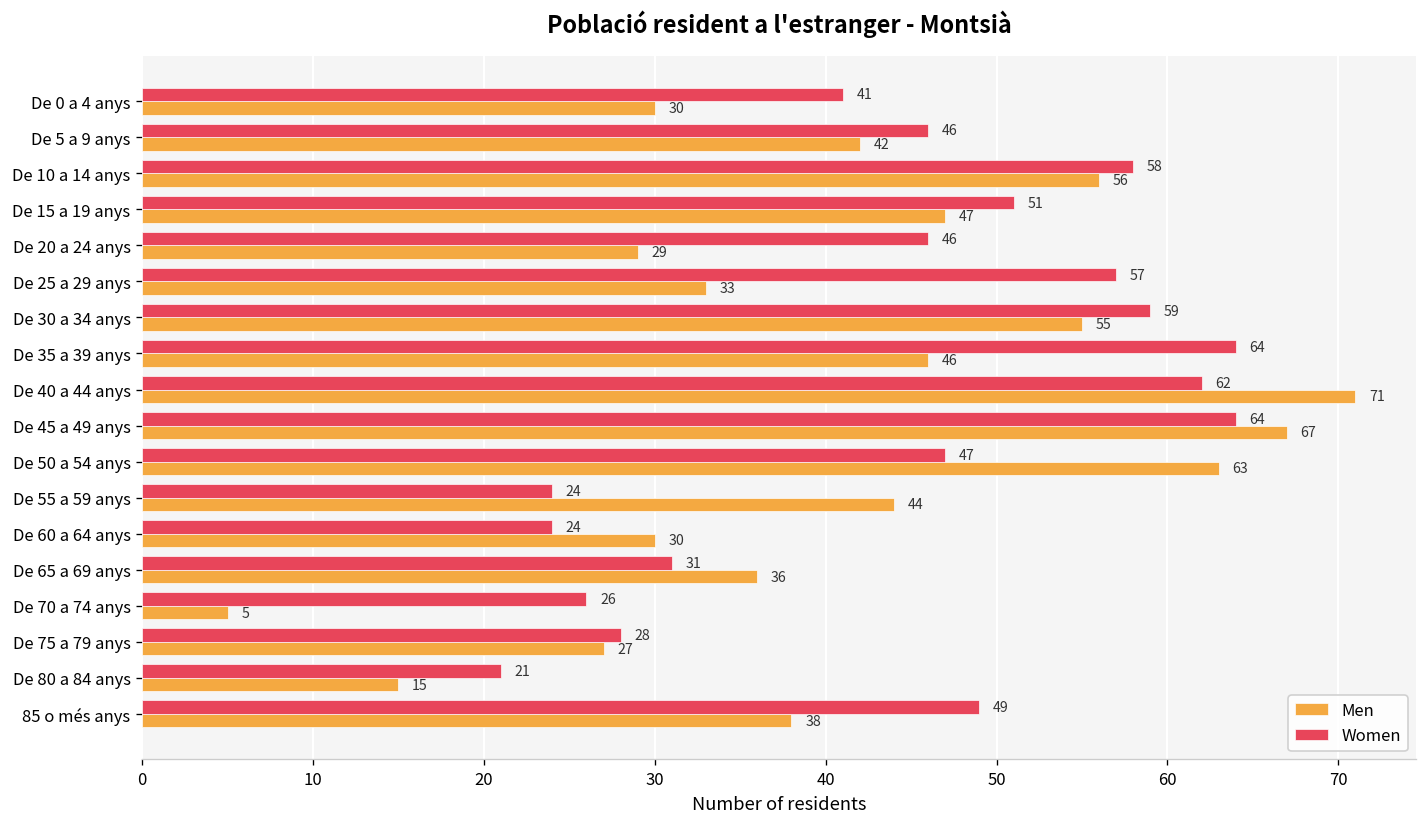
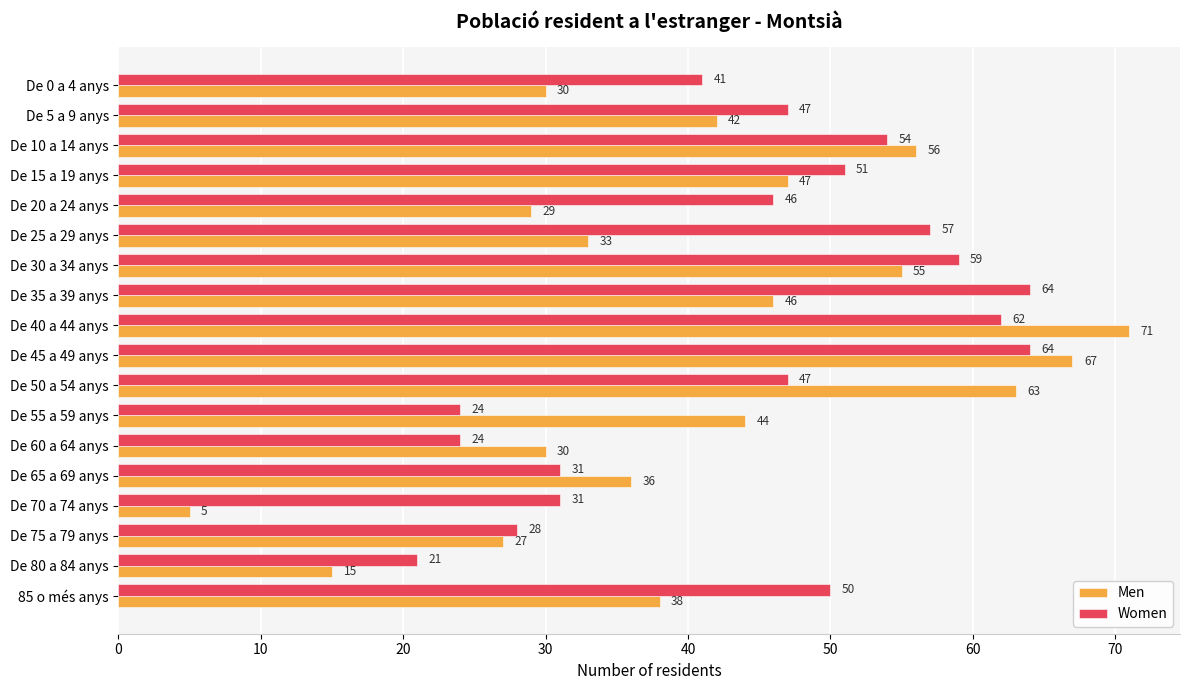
  {
    "Men": {
      "De 0 a 4 anys": 30,
      "De 5 a 9 anys": 42,
      "De 10 a 14 anys": 56,
      "De 15 a 19 anys": 47,
      "De 20 a 24 anys": 29,
      "De 25 a 29 anys": 33,
      "De 30 a 34 anys": 55,
      "De 35 a 39 anys": 46,
      "De 40 a 44 anys": 71,
      "De 45 a 49 anys": 67,
      "De 50 a 54 anys": 63,
      "De 55 a 59 anys": 44,
      "De 60 a 64 anys": 30,
      "De 65 a 69 anys": 36,
      "De 70 a 74 anys": 5,
      "De 75 a 79 anys": 27,
      "De 80 a 84 anys": 15,
      "85 o més anys": 38
    },
    "Women": {
      "De 0 a 4 anys": 41,
-     "De 5 a 9 anys": 46,
-     "De 10 a 14 anys": 58,
+     "De 5 a 9 anys": 47,
+     "De 10 a 14 anys": 54,
      "De 15 a 19 anys": 51,
      "De 20 a 24 anys": 46,
      "De 25 a 29 anys": 57,
      "De 30 a 34 anys": 59,
      "De 35 a 39 anys": 64,
      "De 40 a 44 anys": 62,
      "De 45 a 49 anys": 64,
      "De 50 a 54 anys": 47,
      "De 55 a 59 anys": 24,
      "De 60 a 64 anys": 24,
      "De 65 a 69 anys": 31,
-     "De 70 a 74 anys": 26,
+     "De 70 a 74 anys": 31,
      "De 75 a 79 anys": 28,
      "De 80 a 84 anys": 21,
-     "85 o més anys": 49
+     "85 o més anys": 50
    }
  }
